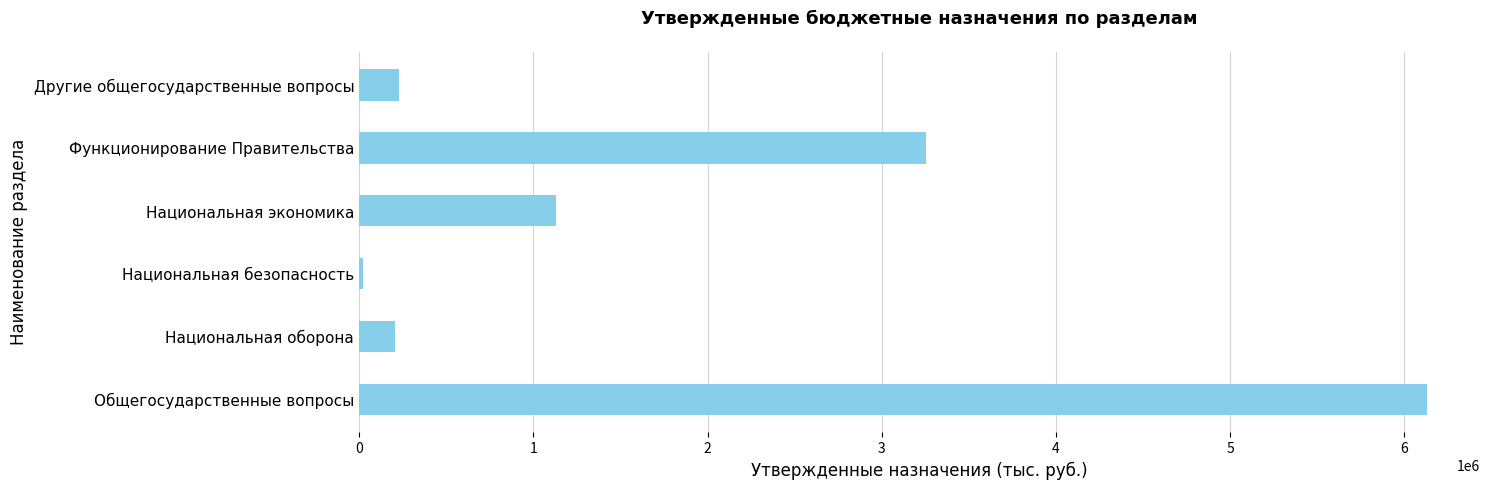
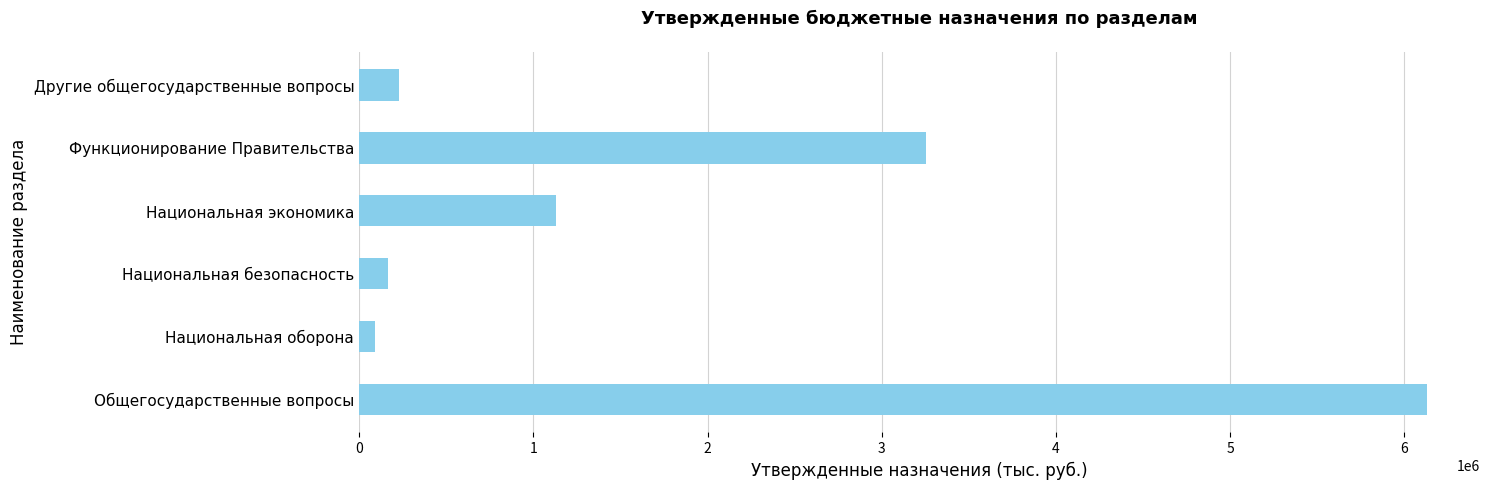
  {
    "Другие общегосударственные вопросы": 230000,
    "Функционирование Правительства": 3250000,
    "Национальная экономика": 1130000,
-   "Национальная безопасность": 20000,
-   "Национальная оборона": 210000,
+   "Национальная безопасность": 170000,
+   "Национальная оборона": 90000,
    "Общегосударственные вопросы": 6130000
  }
